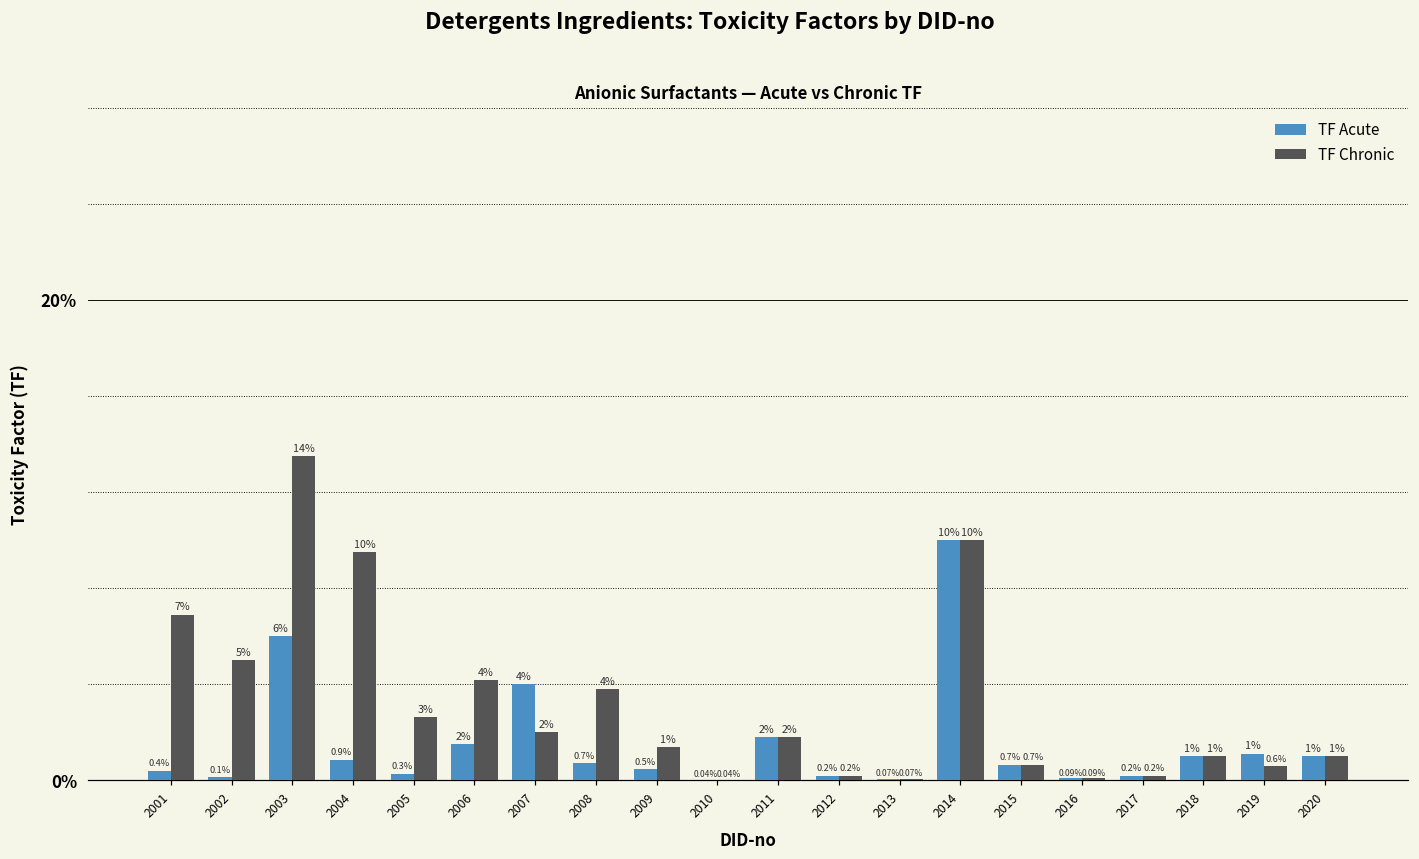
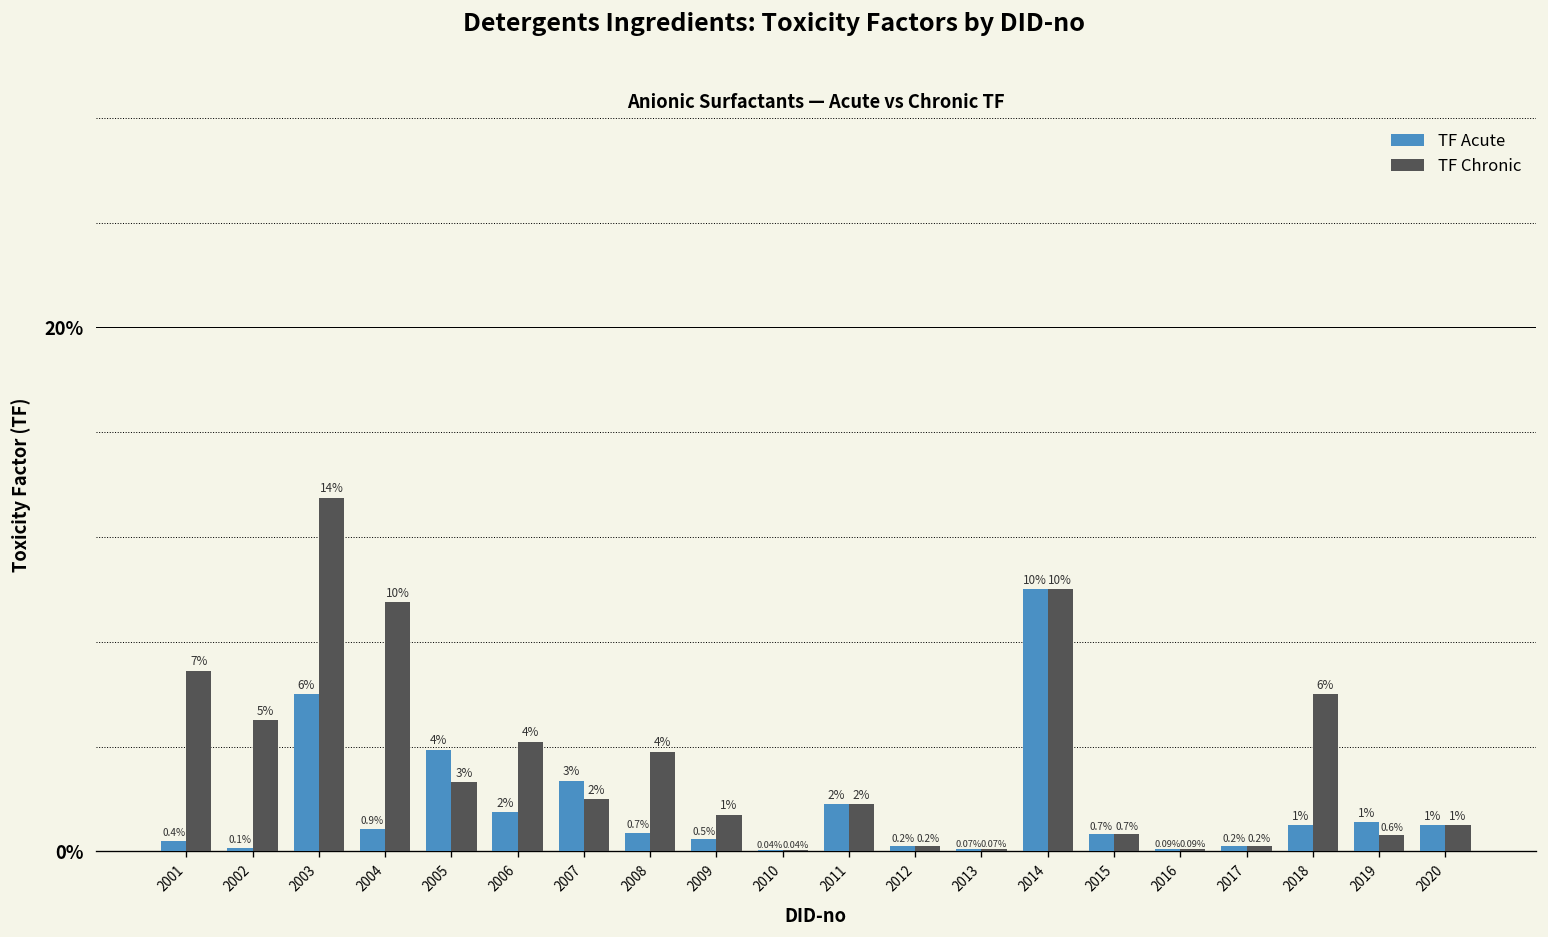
  {
    "TF Acute": {
      "2001": "0.4%",
      "2002": "0.1%",
      "2003": "6%",
      "2004": "0.9%",
-     "2005": "0.3%",
+     "2005": "4%",
      "2006": "2%",
-     "2007": "4%",
+     "2007": "3%",
      "2008": "0.7%",
      "2009": "0.5%",
      "2010": "0.04%",
      "2011": "2%",
      "2012": "0.2%",
      "2013": "0.07%",
      "2014": "10%",
      "2015": "0.7%",
      "2016": "0.09%",
      "2017": "0.2%",
      "2018": "1%",
      "2019": "1%",
      "2020": "1%"
    },
    "TF Chronic": {
      "2001": "7%",
      "2002": "5%",
      "2003": "14%",
      "2004": "10%",
      "2005": "3%",
      "2006": "4%",
      "2007": "2%",
      "2008": "4%",
      "2009": "1%",
      "2010": "0.04%",
      "2011": "2%",
      "2012": "0.2%",
      "2013": "0.07%",
      "2014": "10%",
      "2015": "0.7%",
      "2016": "0.09%",
      "2017": "0.2%",
-     "2018": "1%",
+     "2018": "6%",
      "2019": "0.6%",
      "2020": "1%"
    }
  }
